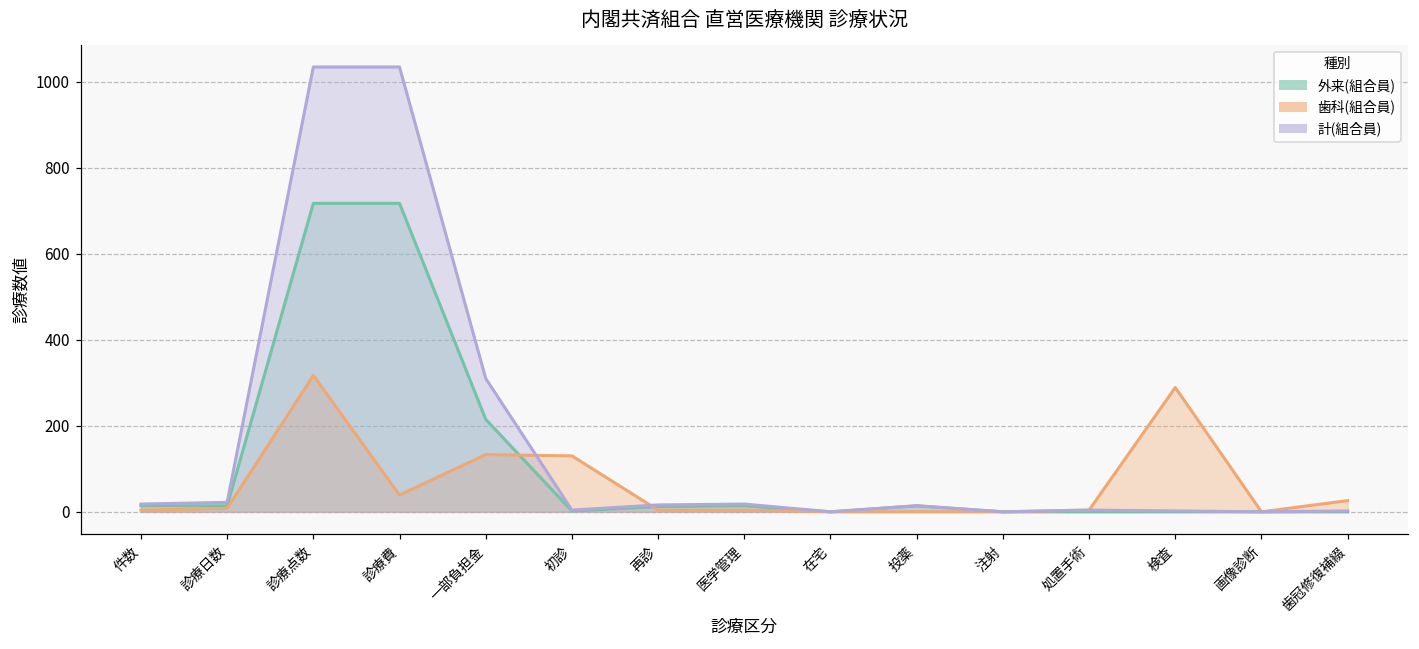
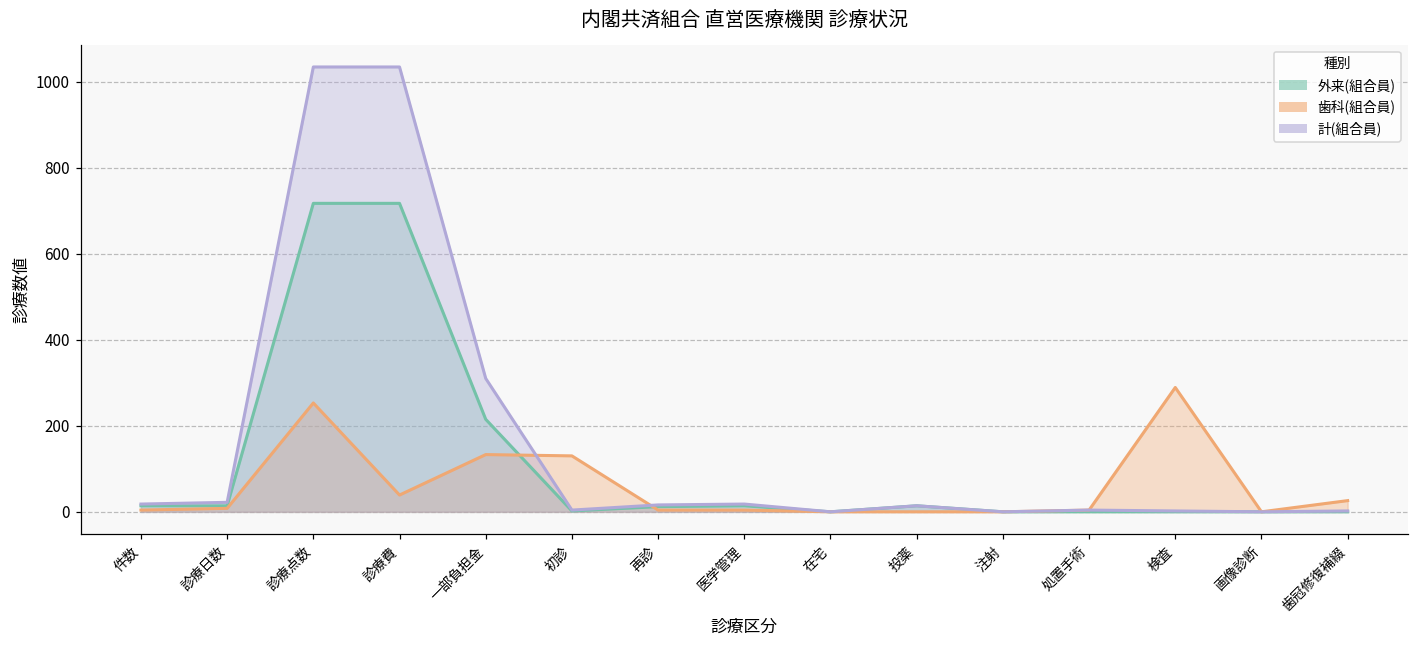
  {
    "歯科(組合員)": {
      "件数": 0,
-     "診療点数": 320,
+     "診療点数": 250,
      "診療費": 40,
      "一部負担金": 130,
      "初診": 130,
      "再診": 0,
      "医学管理": 0,
      "投薬": 0,
      "検査": 290,
      "歯冠修復補綴": 30
    }
  }
